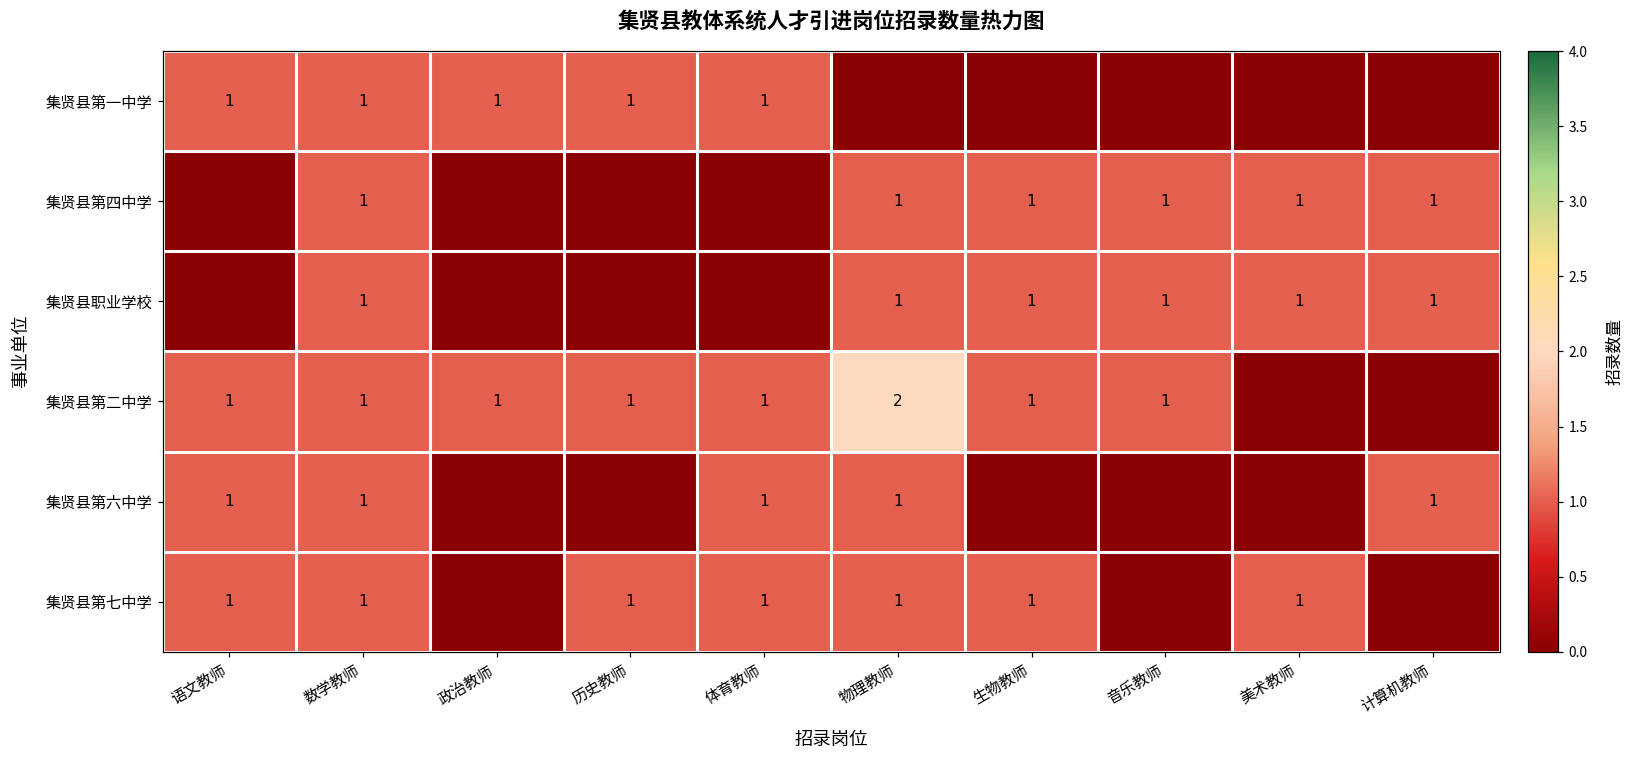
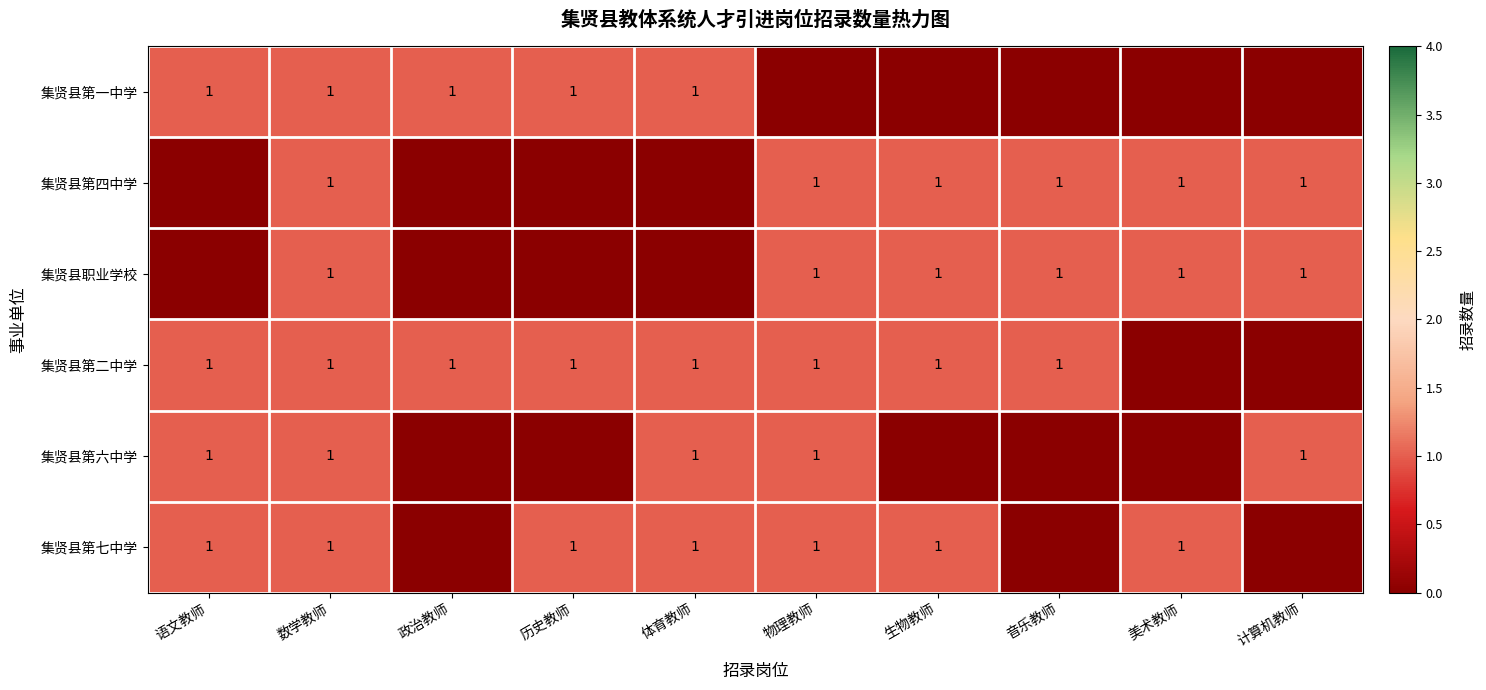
  {
    "集贤县第一中学": {
      "语文教师": 1,
      "数学教师": 1,
      "政治教师": 1,
      "历史教师": 1,
      "体育教师": 1
    },
    "集贤县第四中学": {
      "数学教师": 1,
      "物理教师": 1,
      "生物教师": 1,
      "音乐教师": 1,
      "美术教师": 1,
      "计算机教师": 1
    },
    "集贤县职业学校": {
      "数学教师": 1,
      "物理教师": 1,
      "生物教师": 1,
      "音乐教师": 1,
      "美术教师": 1,
      "计算机教师": 1
    },
    "集贤县第二中学": {
      "语文教师": 1,
      "数学教师": 1,
      "政治教师": 1,
      "历史教师": 1,
      "体育教师": 1,
-     "物理教师": 2,
+     "物理教师": 1,
      "生物教师": 1,
      "音乐教师": 1
    },
    "集贤县第六中学": {
      "语文教师": 1,
      "数学教师": 1,
      "体育教师": 1,
      "物理教师": 1,
      "计算机教师": 1
    },
    "集贤县第七中学": {
      "语文教师": 1,
      "数学教师": 1,
      "历史教师": 1,
      "体育教师": 1,
      "物理教师": 1,
      "生物教师": 1,
      "美术教师": 1
    }
  }
